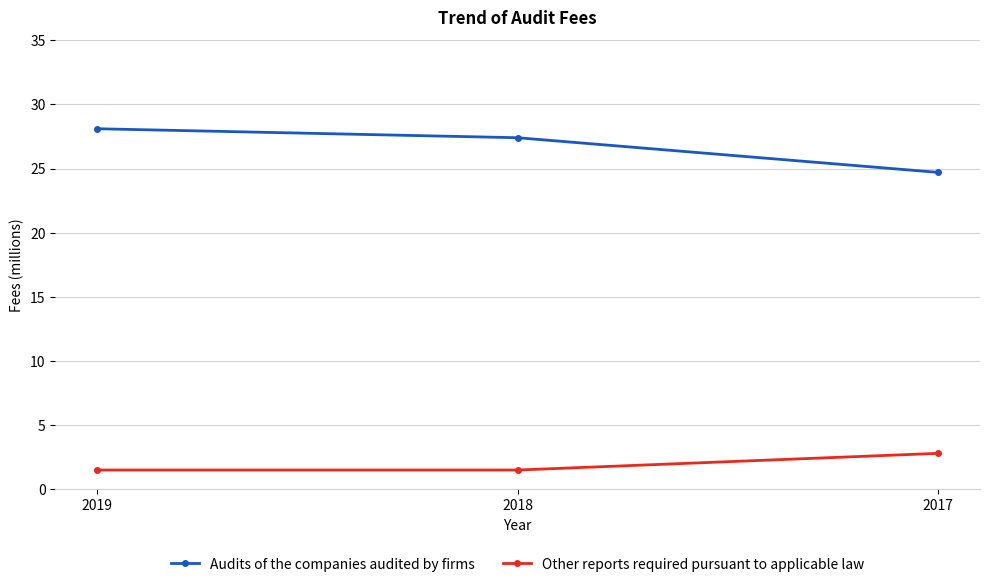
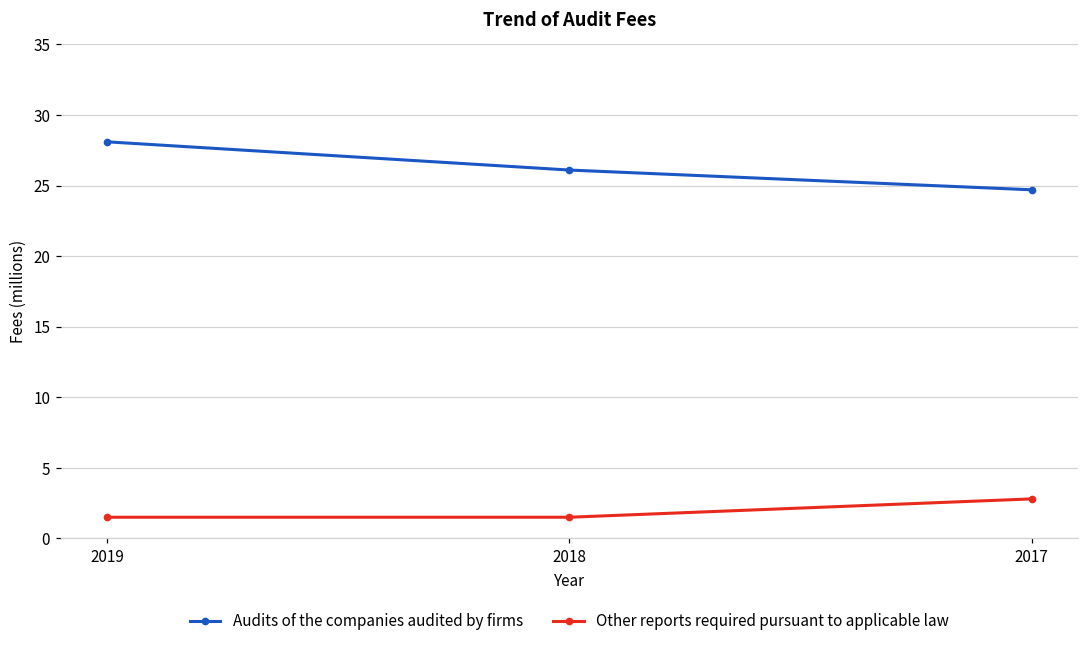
  {
    "Audits of the companies audited by firms": {
      "2019": 28.1,
-     "2018": 27.4,
+     "2018": 26.1,
      "2017": 24.7
    },
    "Other reports required pursuant to applicable law": {
      "2019": 1.5,
      "2018": 1.5,
      "2017": 2.8
    }
  }
